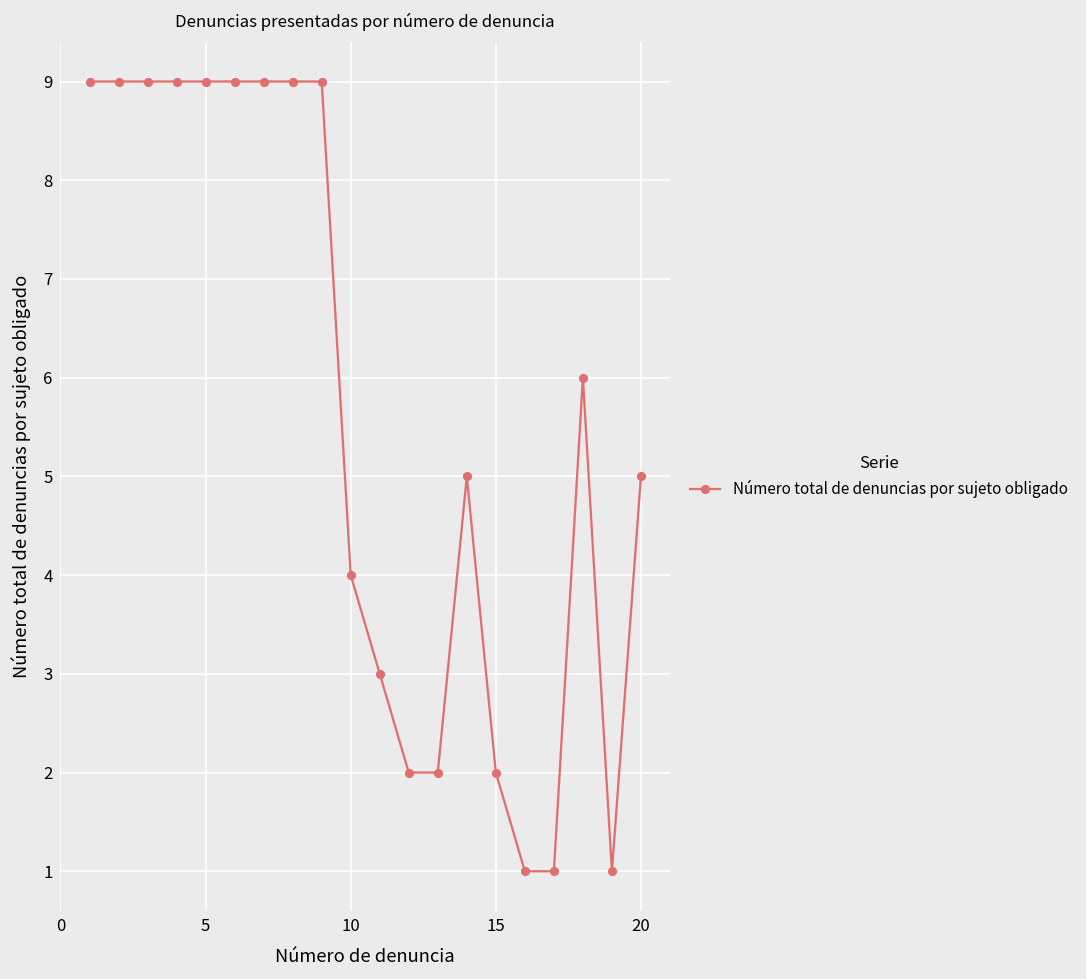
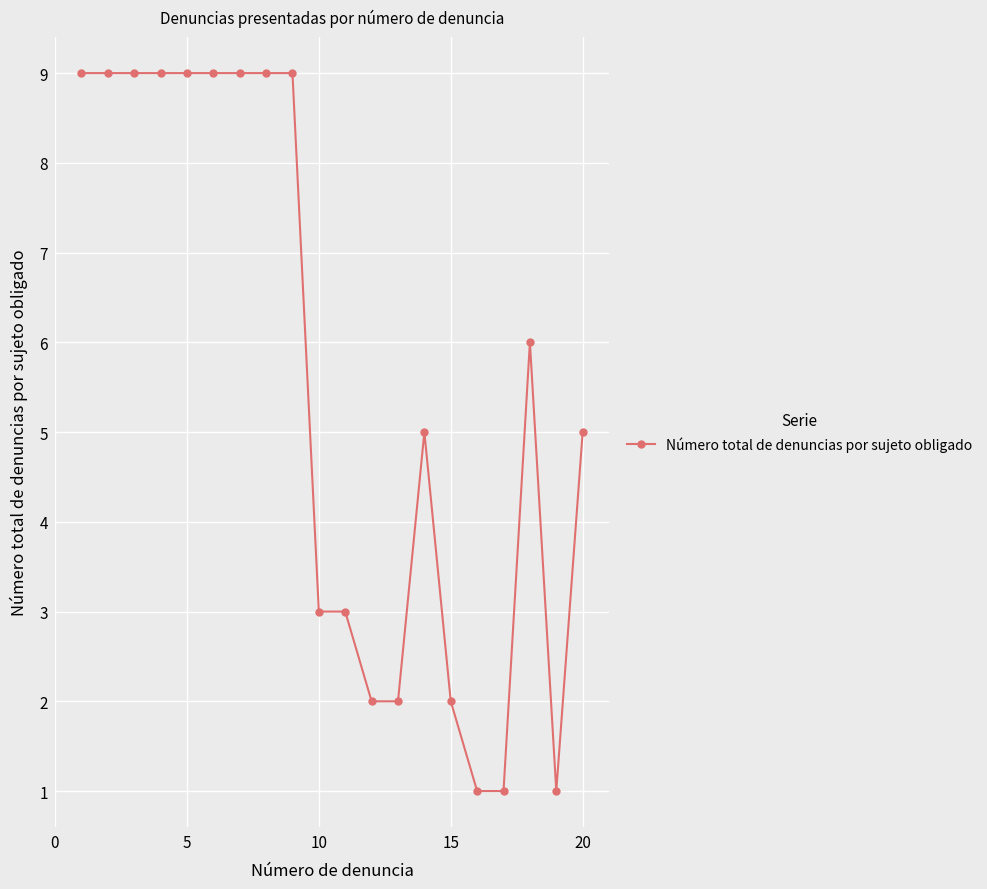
  {
    "5": 9,
-   "10": 4,
+   "10": 3,
    "15": 2,
    "20": 5
  }
